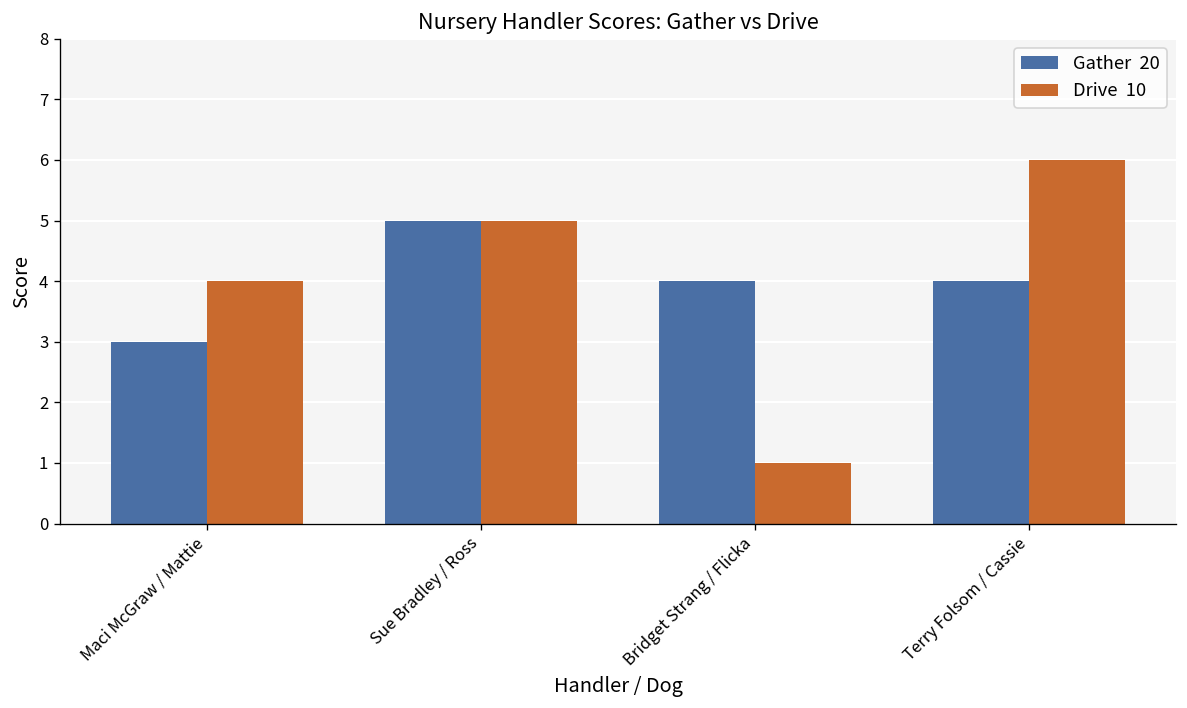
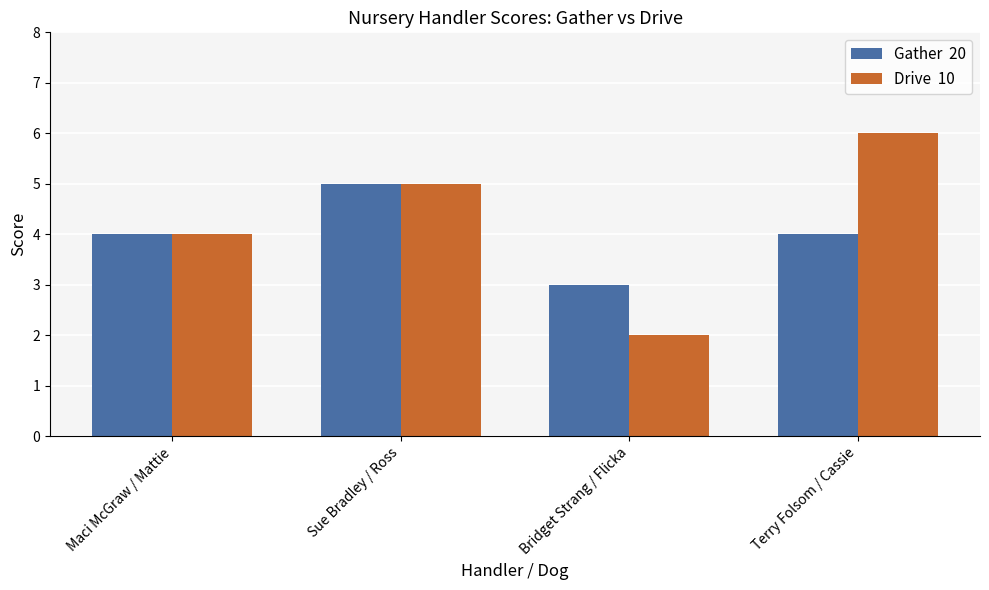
  {
    "Gather 20": {
-     "Maci McGraw / Mattie": 3,
+     "Maci McGraw / Mattie": 4,
      "Sue Bradley / Ross": 5,
-     "Bridget Strang / Flicka": 4,
+     "Bridget Strang / Flicka": 3,
      "Terry Folsom / Cassie": 4
    },
    "Drive 10": {
      "Maci McGraw / Mattie": 4,
      "Sue Bradley / Ross": 5,
-     "Bridget Strang / Flicka": 1,
+     "Bridget Strang / Flicka": 2,
      "Terry Folsom / Cassie": 6
    }
  }
